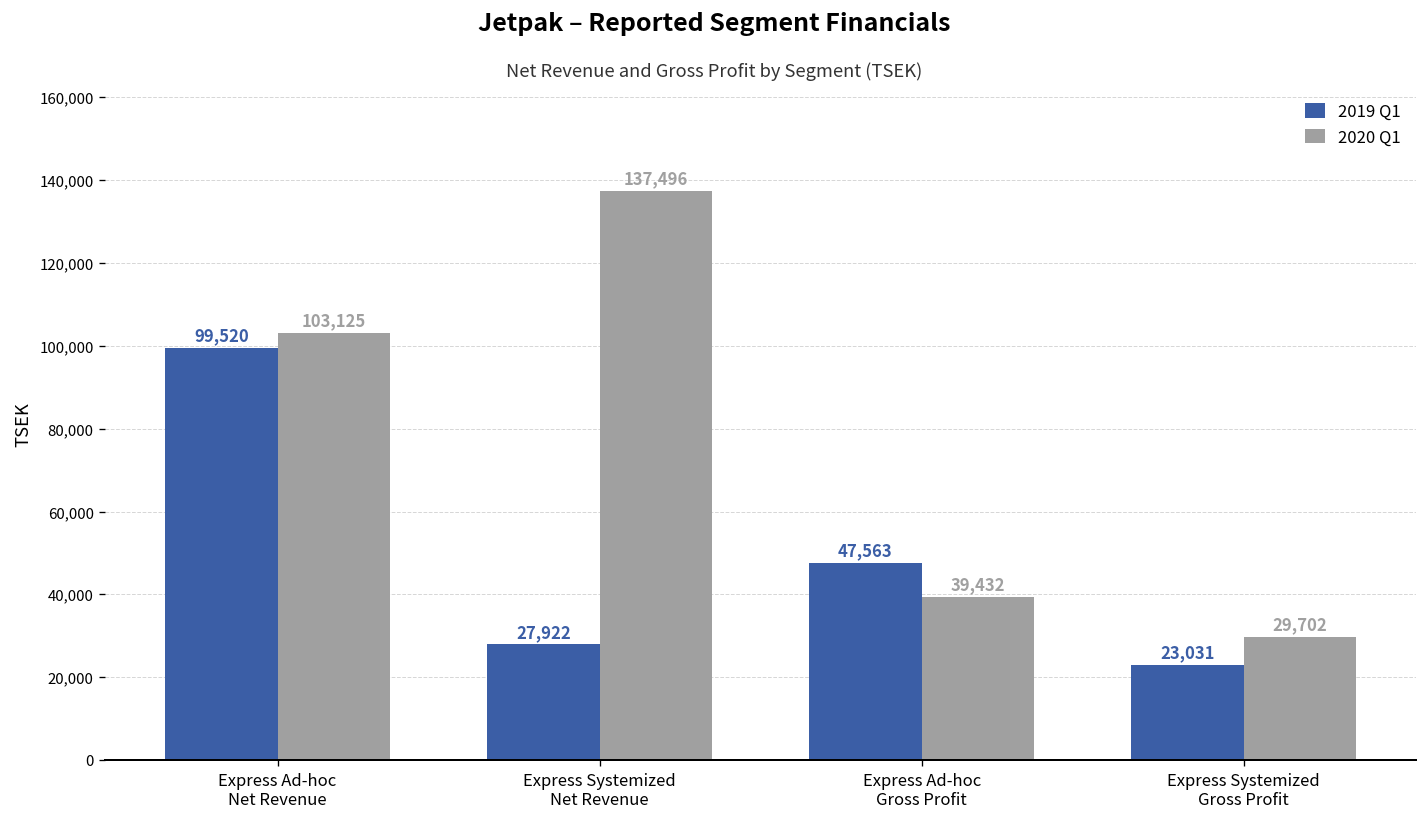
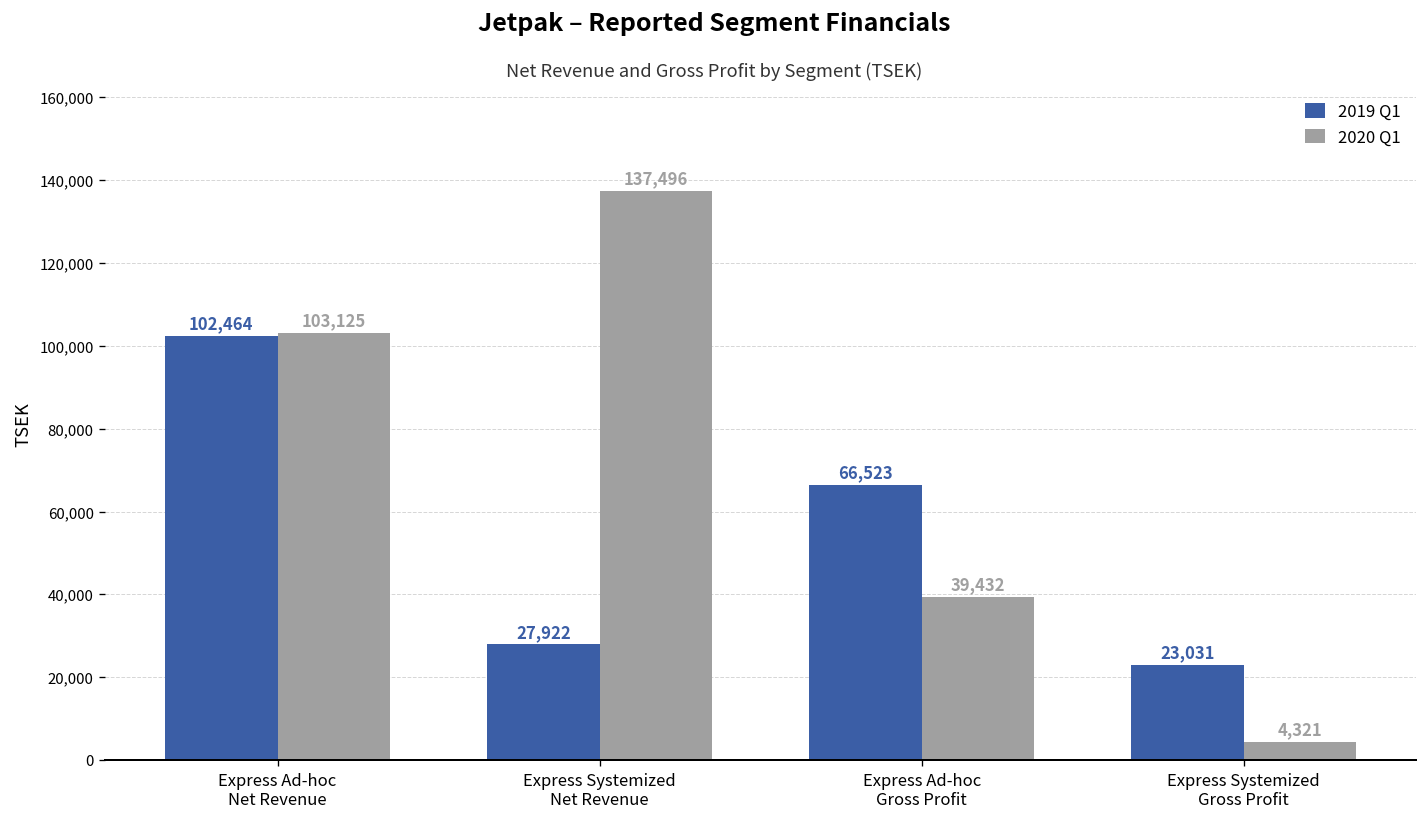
  {
    "2019 Q1": {
-     "Express Ad-hoc Net Revenue": "99,520",
+     "Express Ad-hoc Net Revenue": "102,464",
      "Express Systemized Net Revenue": "27,922",
-     "Express Ad-hoc Gross Profit": "47,563",
+     "Express Ad-hoc Gross Profit": "66,523",
      "Express Systemized Gross Profit": "23,031"
    },
    "2020 Q1": {
      "Express Ad-hoc Net Revenue": "103,125",
      "Express Systemized Net Revenue": "137,496",
      "Express Ad-hoc Gross Profit": "39,432",
-     "Express Systemized Gross Profit": "29,702"
+     "Express Systemized Gross Profit": "4,321"
    }
  }
